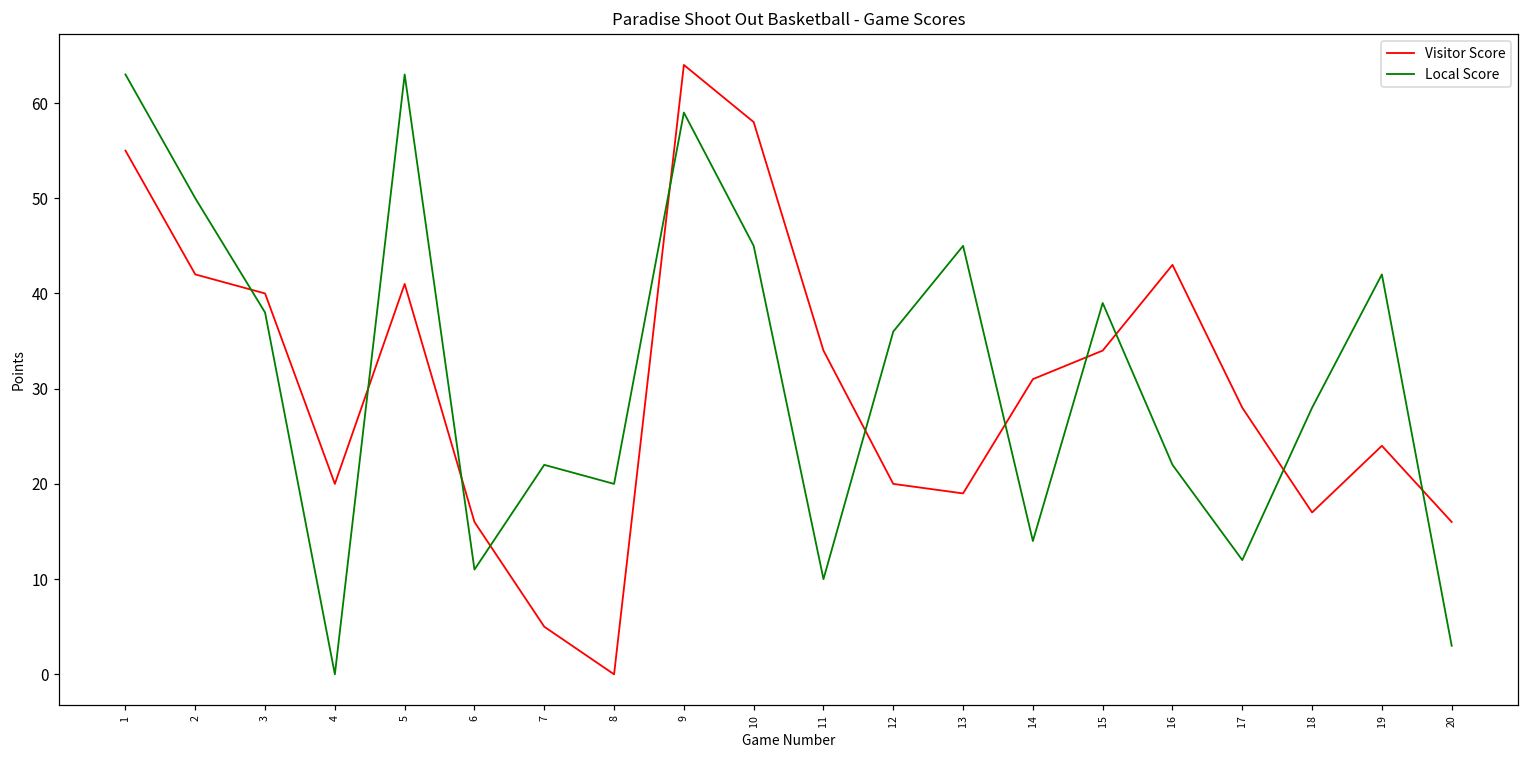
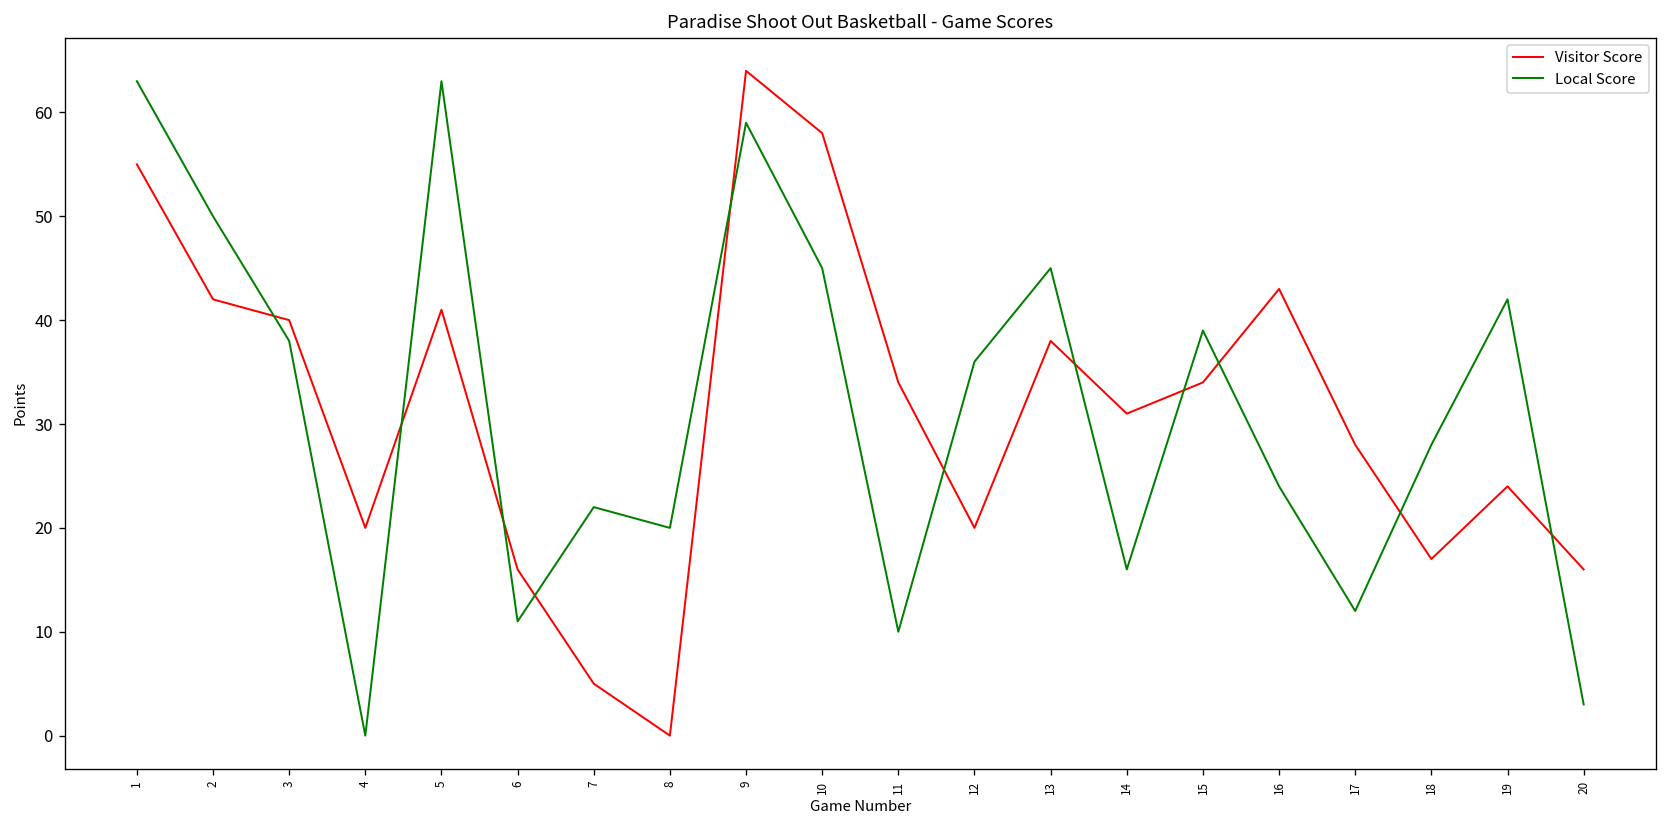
  {
    "Visitor Score": {
      "1": 55,
      "2": 42,
      "3": 40,
      "4": 20,
      "5": 41,
      "6": 16,
      "7": 5,
      "8": 0,
      "9": 64,
      "10": 58,
      "11": 34,
      "12": 20,
-     "13": 19,
+     "13": 38,
      "14": 31,
      "15": 34,
      "16": 43,
      "17": 28,
      "18": 17,
      "19": 24,
      "20": 16
    },
    "Local Score": {
      "1": 63,
      "2": 50,
      "3": 38,
      "4": 0,
      "5": 63,
      "6": 11,
      "7": 22,
      "8": 20,
      "9": 59,
      "10": 45,
      "11": 10,
      "12": 36,
      "13": 45,
-     "14": 14,
+     "14": 16,
      "15": 39,
-     "16": 22,
+     "16": 24,
      "17": 12,
      "18": 28,
      "19": 42,
      "20": 3
    }
  }
